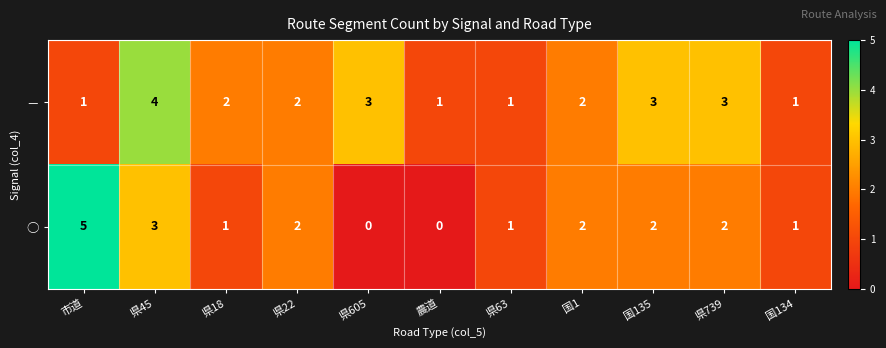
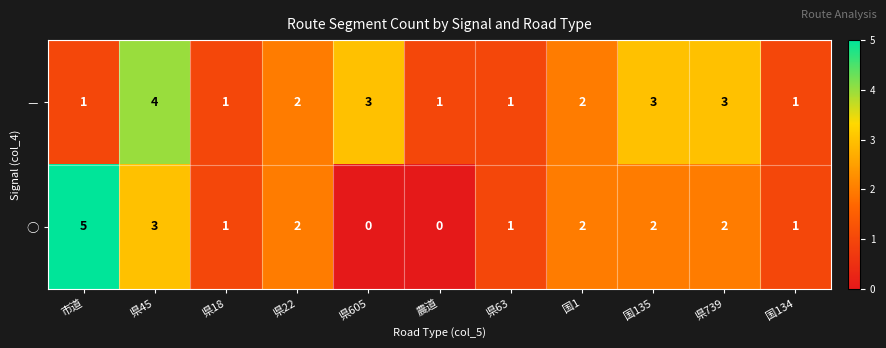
  {
    "－": {
      "市道": 1,
      "県45": 4,
-     "県18": 2,
+     "県18": 1,
      "県22": 2,
      "県605": 3,
      "農道": 1,
      "県63": 1,
      "国1": 2,
      "国135": 3,
      "県739": 3,
      "国134": 1
    },
    "○": {
      "市道": 5,
      "県45": 3,
      "県18": 1,
      "県22": 2,
      "県605": 0,
      "農道": 0,
      "県63": 1,
      "国1": 2,
      "国135": 2,
      "県739": 2,
      "国134": 1
    }
  }
